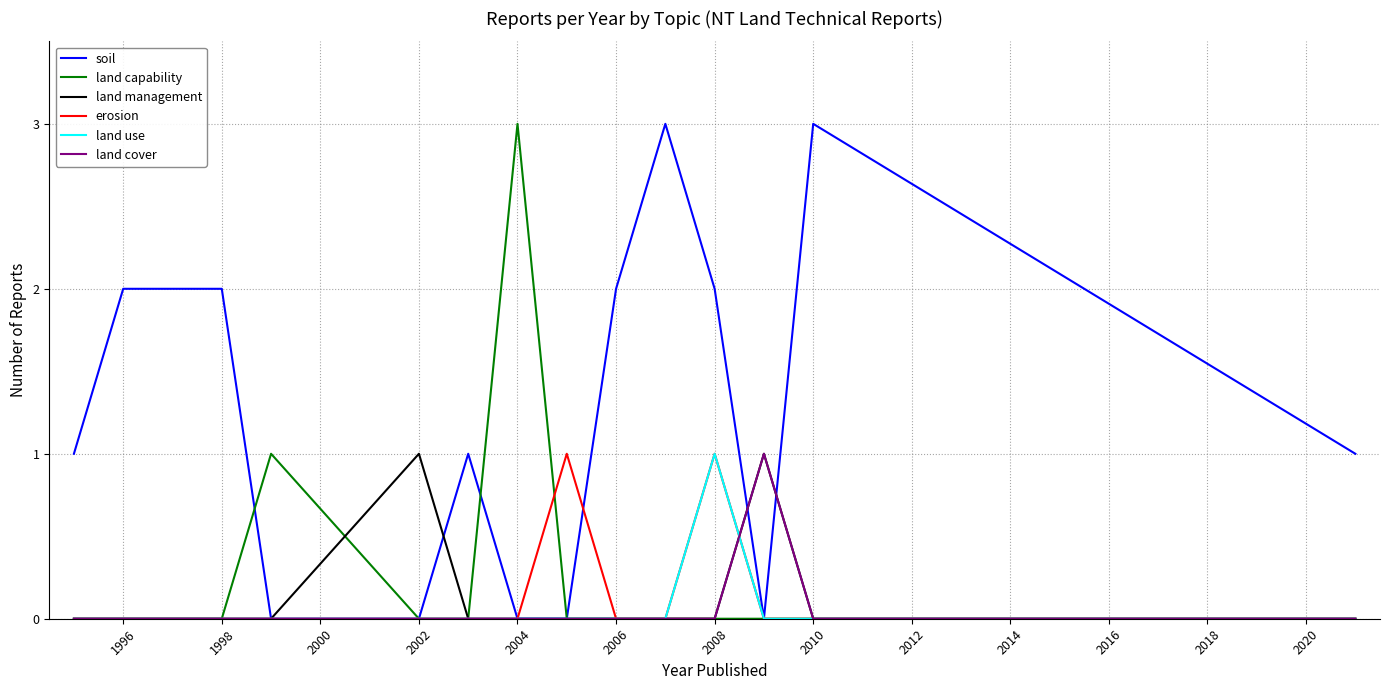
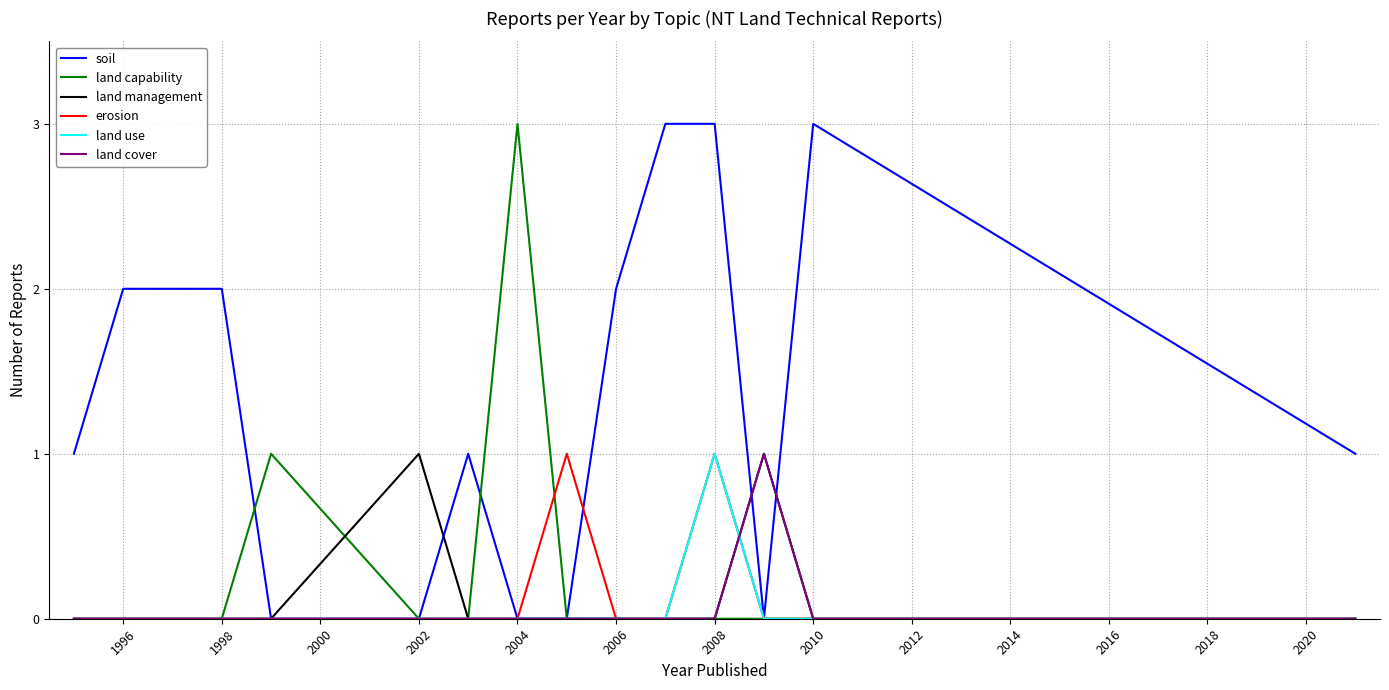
  {
    "soil": {
      "1996": 2,
      "1998": 2,
      "2006": 2,
-     "2008": 2,
+     "2008": 3,
      "2010": 3
    },
    "land capability": {
      "2004": 3
    },
    "land management": {
      "2002": 1
    }
  }
